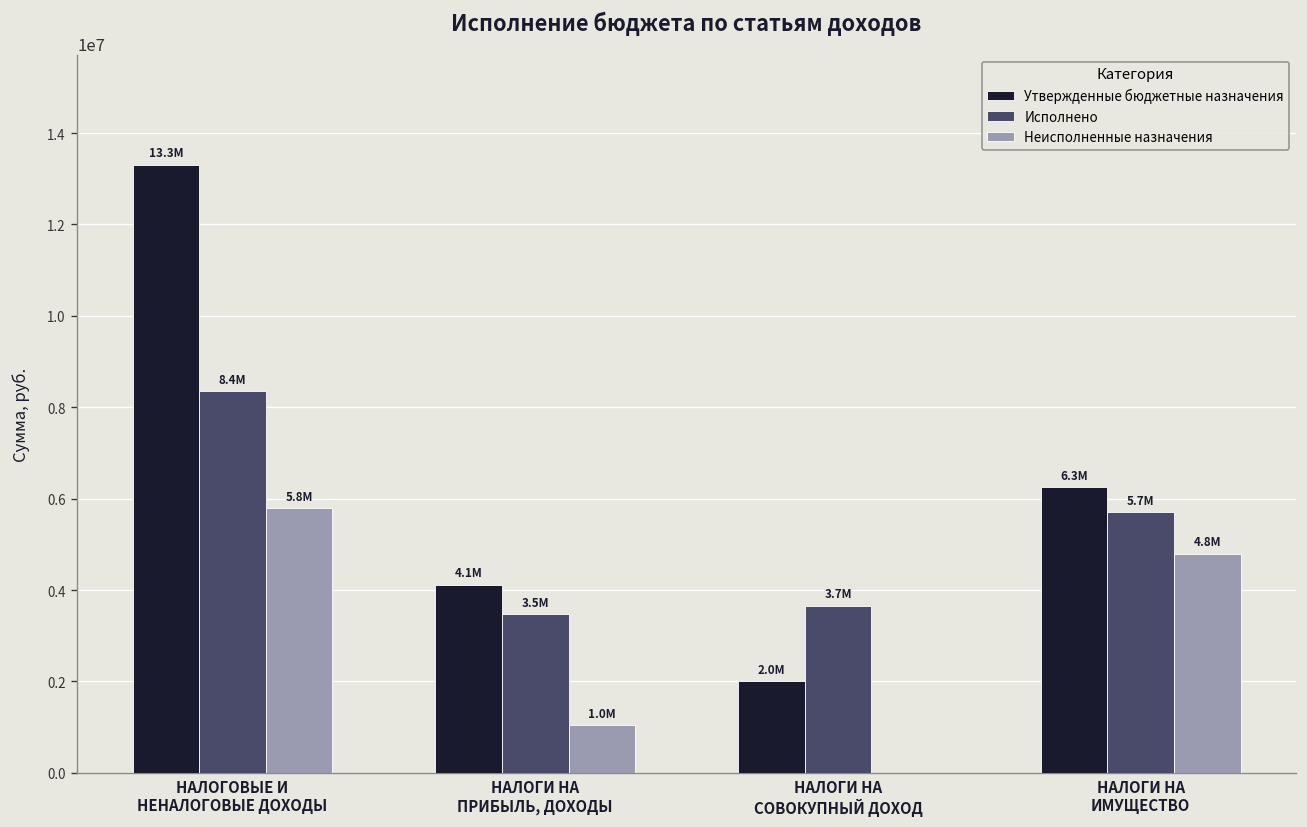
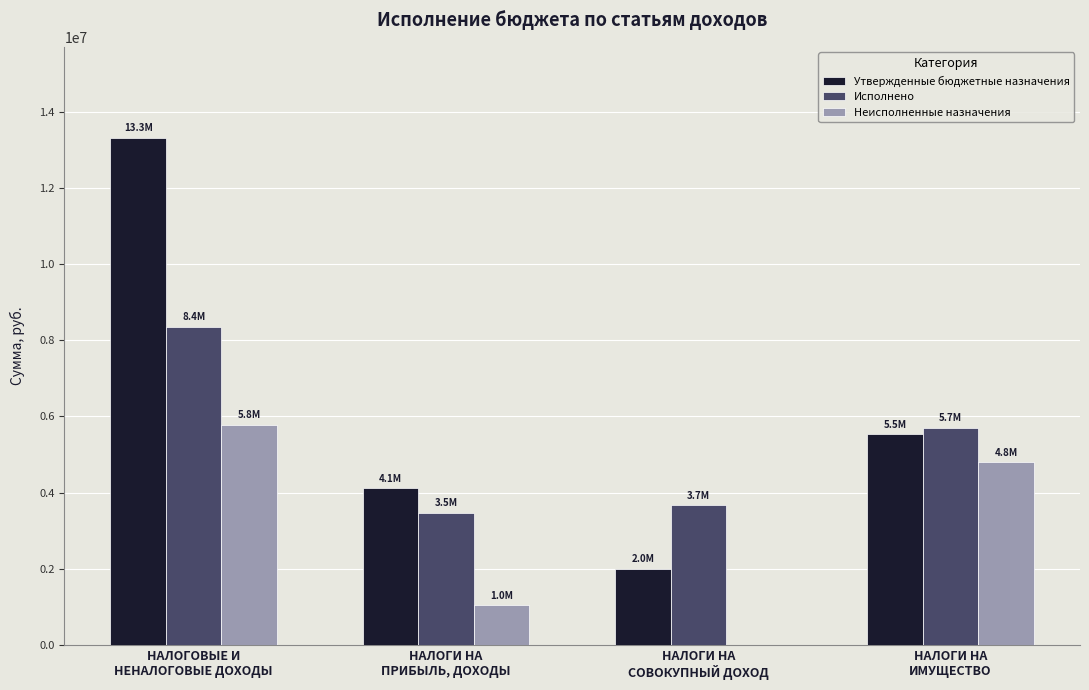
  {
    "Утвержденные бюджетные назначения": {
-     "НАЛОГИ НА ИМУЩЕСТВО": "6.3М"
+     "НАЛОГИ НА ИМУЩЕСТВО": "5.5М"
    },
    "Неисполненные назначения": {
      "НАЛОГИ НА СОВОКУПНЫЙ ДОХОД": "0"
    }
  }
